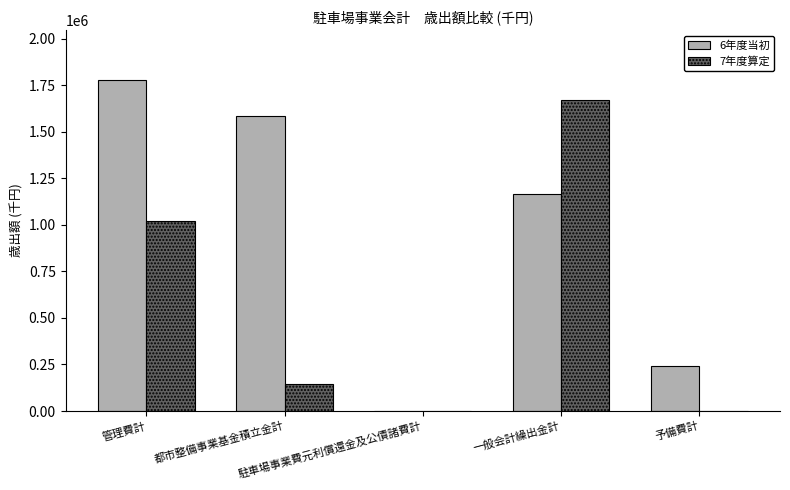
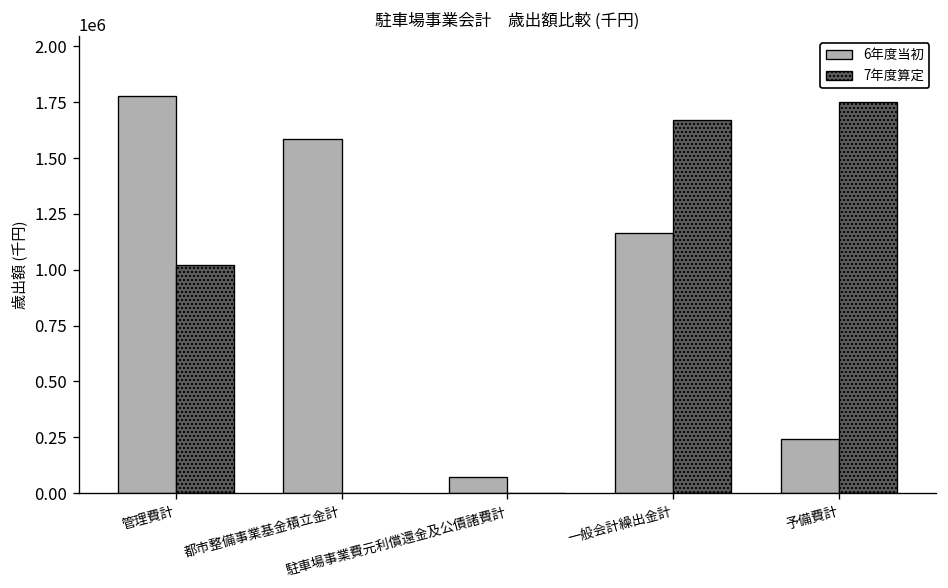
  {
    "6年度当初": {
      "管理費計": 1780000,
      "都市整備事業基金積立金計": 1580000,
-     "駐車場事業費元利償還金及公債諸費計": 0,
+     "駐車場事業費元利償還金及公債諸費計": 70000,
      "一般会計繰出金計": 1170000,
      "予備費計": 240000
    },
    "7年度算定": {
      "管理費計": 1020000,
-     "都市整備事業基金積立金計": 150000,
+     "都市整備事業基金積立金計": 0,
      "一般会計繰出金計": 1670000,
-     "予備費計": 0
+     "予備費計": 1750000
    }
  }
